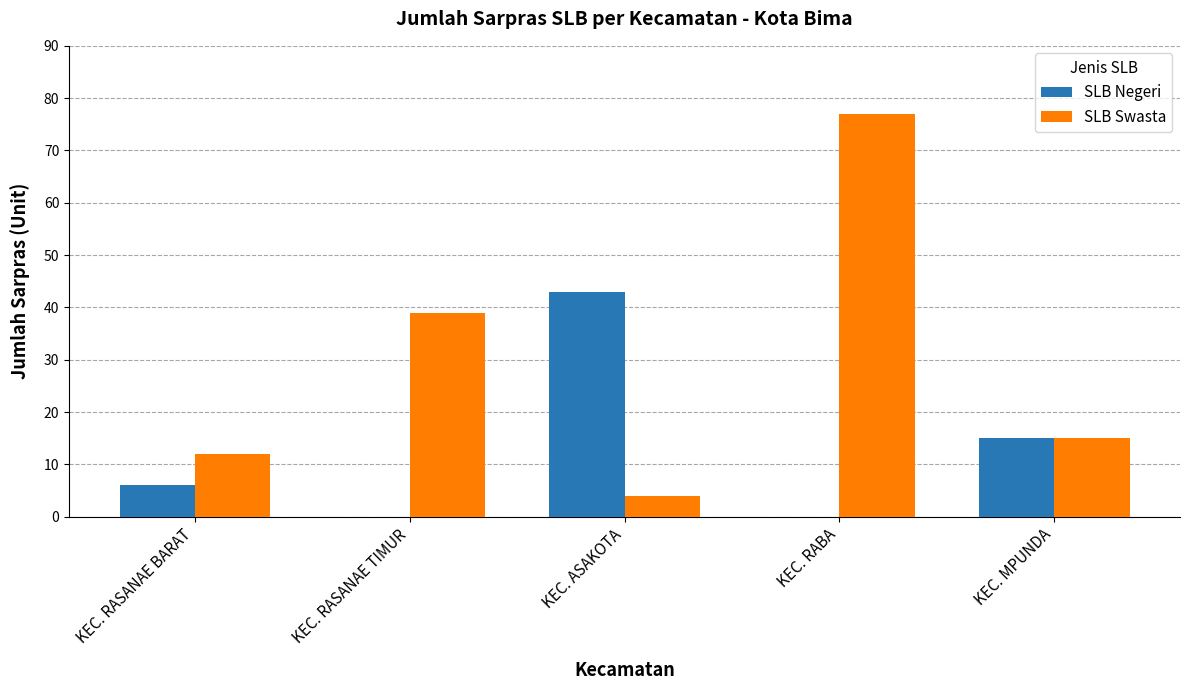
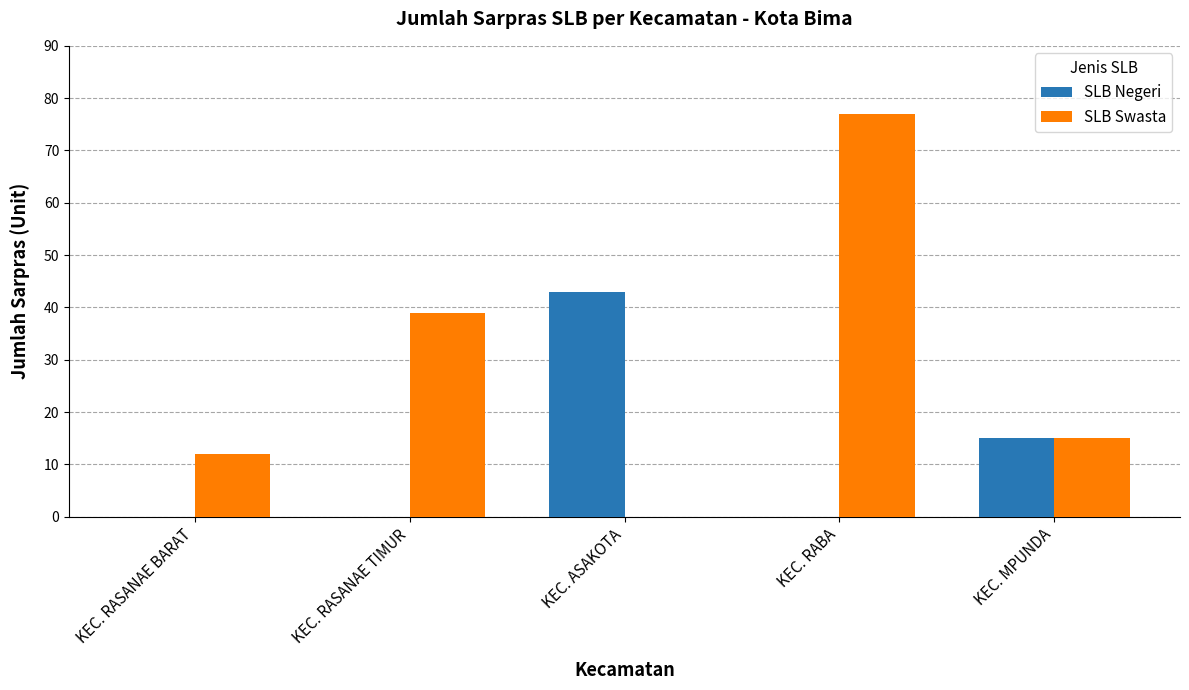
  {
    "SLB Negeri": {
-     "KEC. RASANAE BARAT": 6,
+     "KEC. RASANAE BARAT": 0,
      "KEC. RASANAE TIMUR": 0,
      "KEC. ASAKOTA": 43,
      "KEC. RABA": 0,
      "KEC. MPUNDA": 15
    },
    "SLB Swasta": {
      "KEC. RASANAE BARAT": 12,
      "KEC. RASANAE TIMUR": 39,
-     "KEC. ASAKOTA": 4,
+     "KEC. ASAKOTA": 0,
      "KEC. RABA": 77,
      "KEC. MPUNDA": 15
    }
  }
